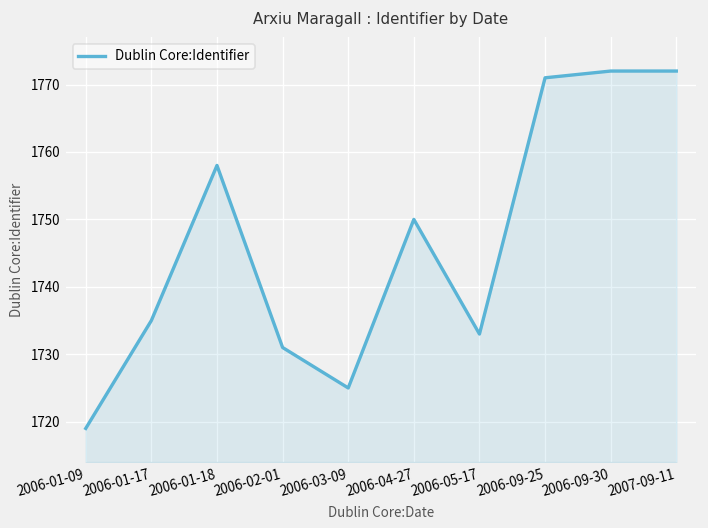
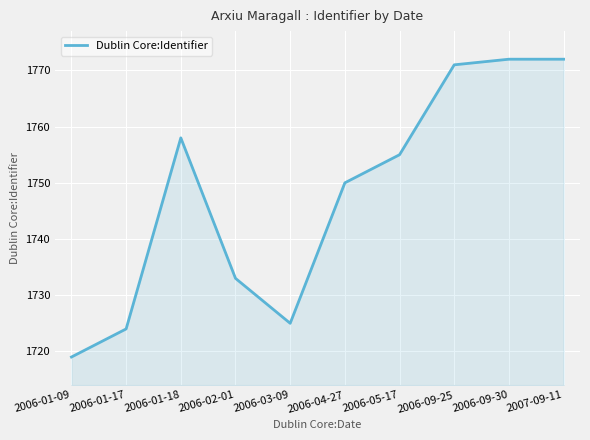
  {
    "2006-01-09": 1719,
-   "2006-01-17": 1735,
+   "2006-01-17": 1724,
    "2006-01-18": 1758,
-   "2006-02-01": 1731,
+   "2006-02-01": 1733,
    "2006-03-09": 1725,
    "2006-04-27": 1750,
-   "2006-05-17": 1733,
+   "2006-05-17": 1755,
    "2006-09-25": 1771,
    "2006-09-30": 1772,
    "2007-09-11": 1772
  }
